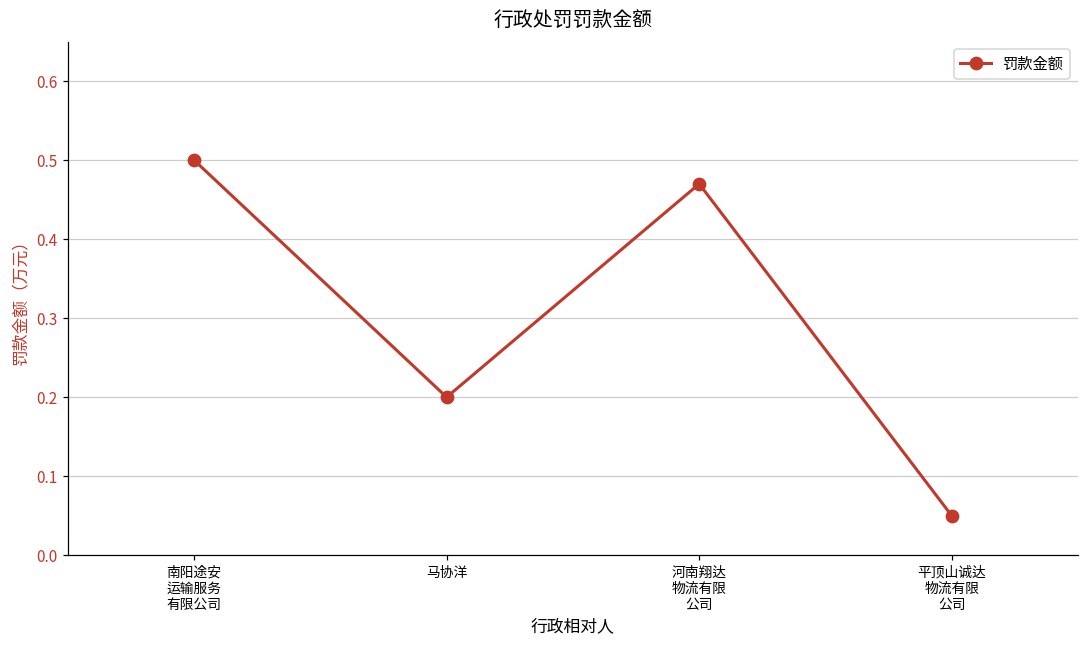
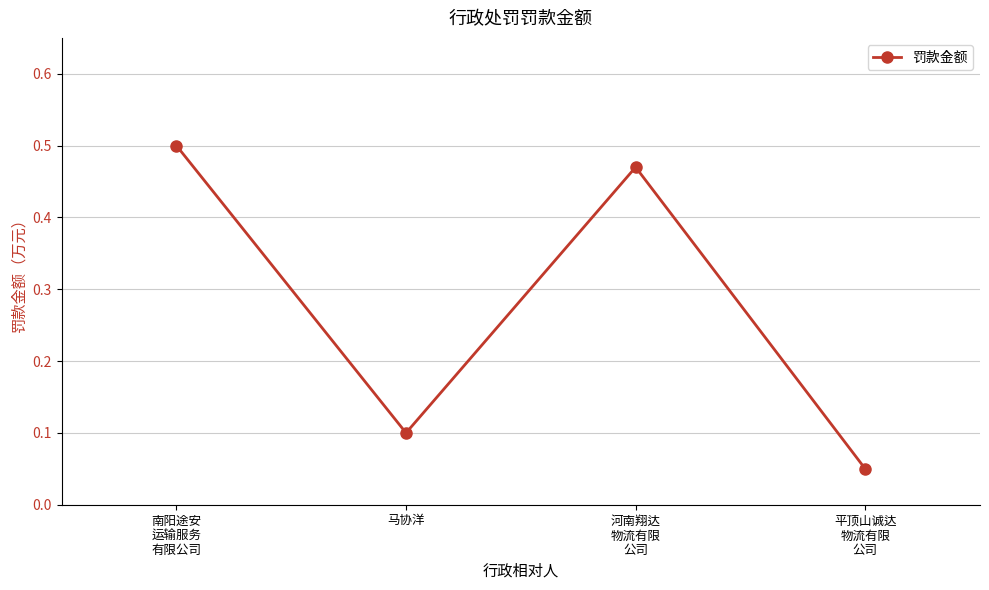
  {
    "南阳途安 运输服务 有限公司": 0.5,
-   "马协洋": 0.2,
+   "马协洋": 0.1,
    "河南翔达 物流有限 公司": 0.47,
    "平顶山诚达 物流有限 公司": 0.05
  }
